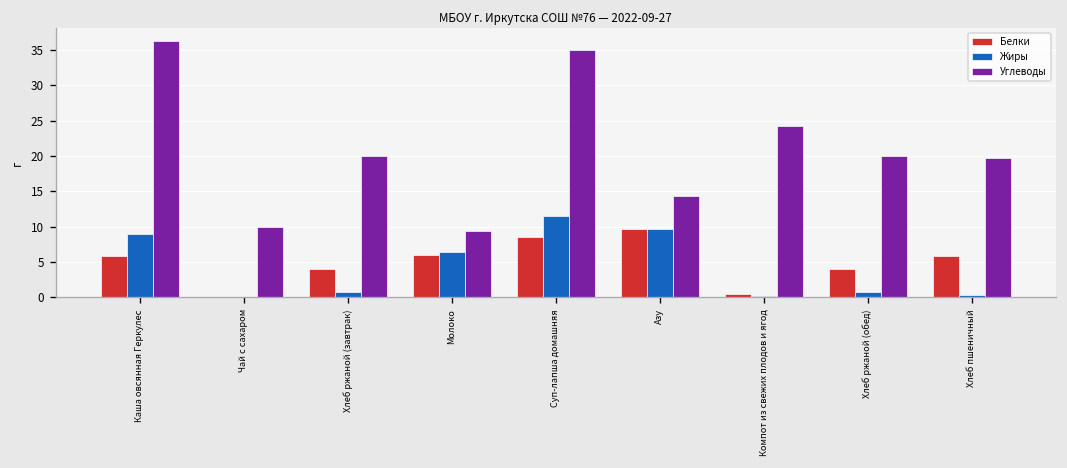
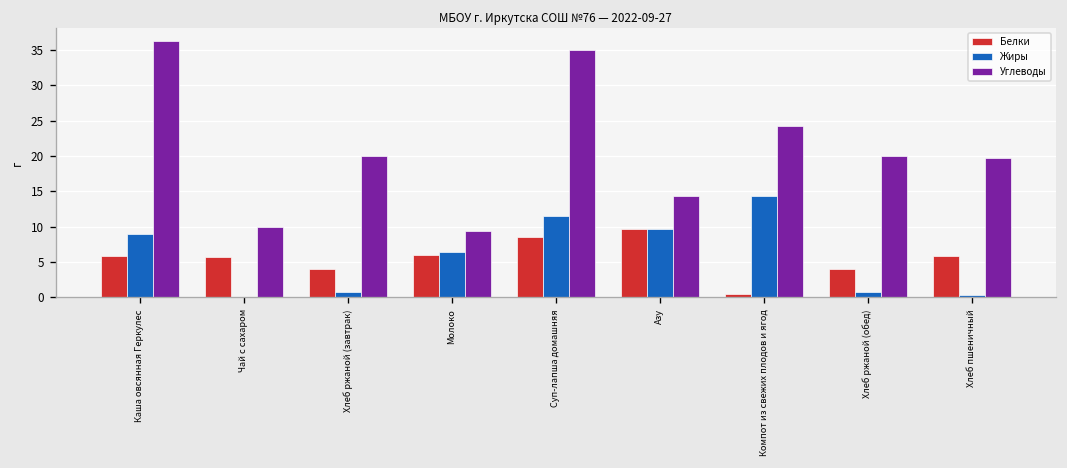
  {
    "Белки": {
      "Каша овсянная Геркулес": 6,
-     "Чай с сахаром": 0,
+     "Чай с сахаром": 6,
      "Хлеб ржаной (завтрак)": 4,
      "Молоко": 6,
      "Суп-лапша домашняя": 9,
      "Азу": 10,
      "Компот из свежих плодов и ягод": 1,
      "Хлеб ржаной (обед)": 4,
      "Хлеб пшеничный": 6
    },
    "Жиры": {
      "Каша овсянная Геркулес": 9,
      "Хлеб ржаной (завтрак)": 1,
      "Молоко": 6,
      "Суп-лапша домашняя": 12,
      "Азу": 10,
-     "Компот из свежих плодов и ягод": 0,
+     "Компот из свежих плодов и ягод": 14,
      "Хлеб ржаной (обед)": 1
    },
    "Углеводы": {
      "Каша овсянная Геркулес": 36,
      "Чай с сахаром": 10,
      "Хлеб ржаной (завтрак)": 20,
      "Молоко": 9,
      "Суп-лапша домашняя": 35,
      "Азу": 14,
      "Компот из свежих плодов и ягод": 24,
      "Хлеб ржаной (обед)": 20,
      "Хлеб пшеничный": 20
    }
  }
